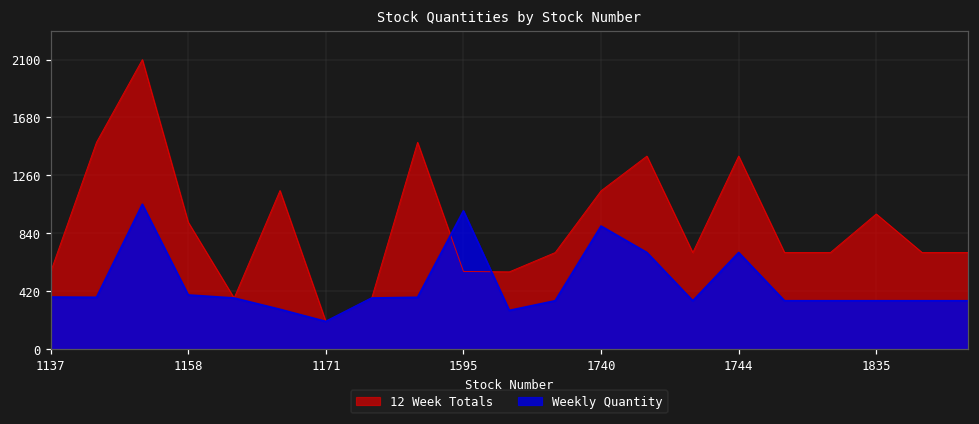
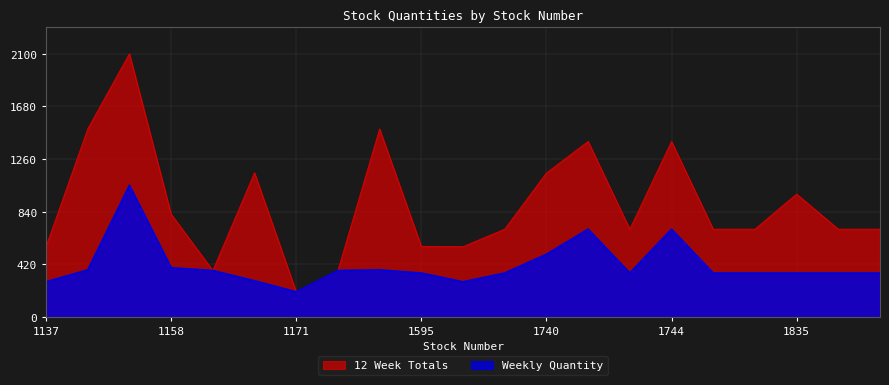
  {
    "12 Week Totals": {
      "1137": 560,
-     "1158": 920,
+     "1158": 820,
      "1595": 560,
      "1740": 1150,
      "1744": 1400,
      "1835": 980
    },
    "Weekly Quantity": {
-     "1137": 380,
+     "1137": 280,
      "1158": 390,
-     "1595": 1000,
-     "1740": 890,
+     "1595": 350,
+     "1740": 500,
      "1744": 700,
      "1835": 350
    }
  }
